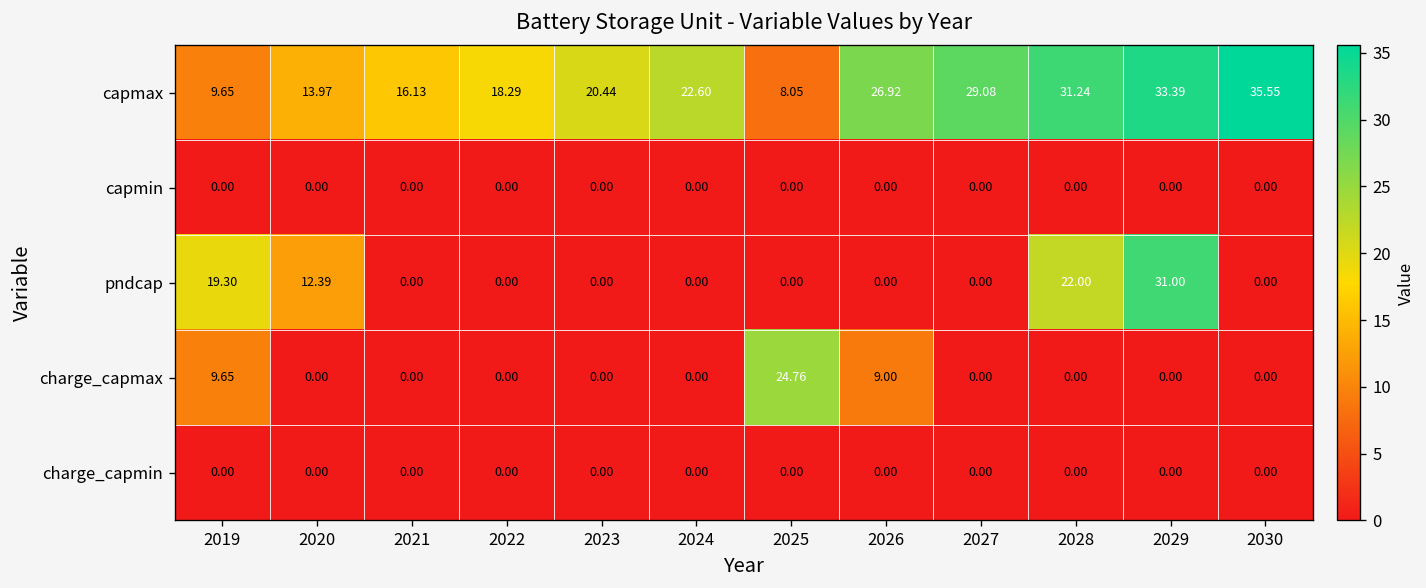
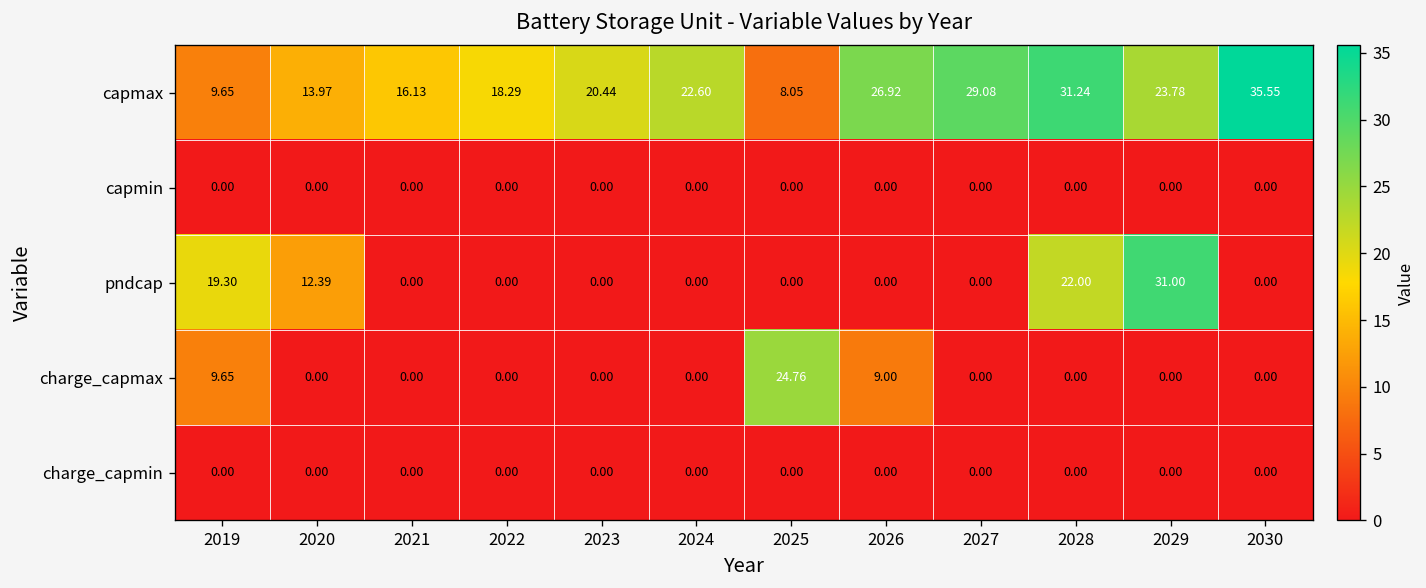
  {
    "capmax": {
      "2019": 9.65,
      "2020": 13.97,
      "2021": 16.13,
      "2022": 18.29,
      "2023": 20.44,
      "2024": 22.60,
      "2025": 8.05,
      "2026": 26.92,
      "2027": 29.08,
      "2028": 31.24,
-     "2029": 33.39,
+     "2029": 23.78,
      "2030": 35.55
    },
    "capmin": {
      "2019": 0.00,
      "2020": 0.00,
      "2021": 0.00,
      "2022": 0.00,
      "2023": 0.00,
      "2024": 0.00,
      "2025": 0.00,
      "2026": 0.00,
      "2027": 0.00,
      "2028": 0.00,
      "2029": 0.00,
      "2030": 0.00
    },
    "pndcap": {
      "2019": 19.30,
      "2020": 12.39,
      "2021": 0.00,
      "2022": 0.00,
      "2023": 0.00,
      "2024": 0.00,
      "2025": 0.00,
      "2026": 0.00,
      "2027": 0.00,
      "2028": 22.00,
      "2029": 31.00,
      "2030": 0.00
    },
    "charge_capmax": {
      "2019": 9.65,
      "2020": 0.00,
      "2021": 0.00,
      "2022": 0.00,
      "2023": 0.00,
      "2024": 0.00,
      "2025": 24.76,
      "2026": 9.00,
      "2027": 0.00,
      "2028": 0.00,
      "2029": 0.00,
      "2030": 0.00
    },
    "charge_capmin": {
      "2019": 0.00,
      "2020": 0.00,
      "2021": 0.00,
      "2022": 0.00,
      "2023": 0.00,
      "2024": 0.00,
      "2025": 0.00,
      "2026": 0.00,
      "2027": 0.00,
      "2028": 0.00,
      "2029": 0.00,
      "2030": 0.00
    }
  }
